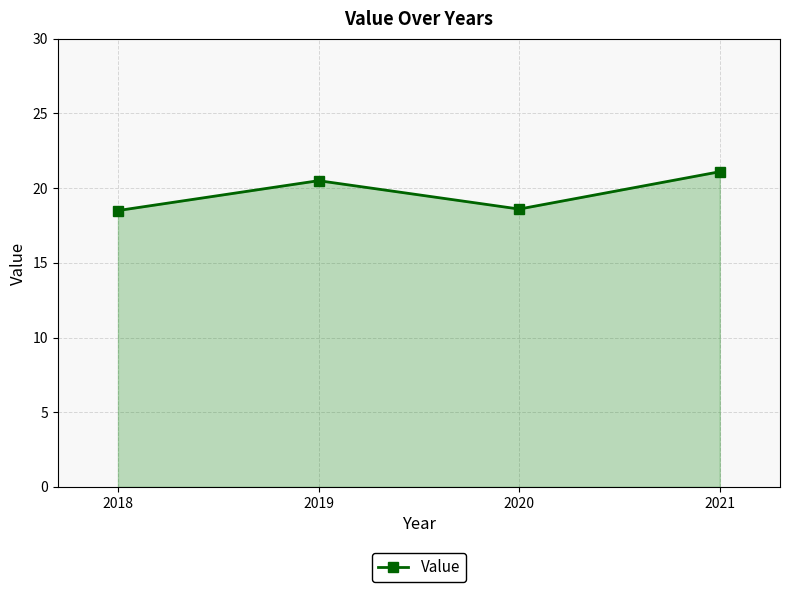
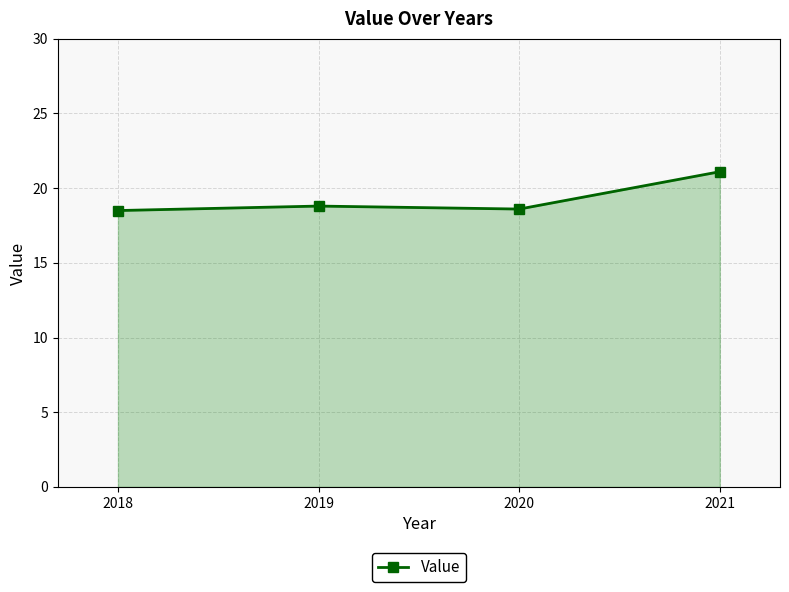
  {
    "2018": 18.5,
-   "2019": 20.5,
+   "2019": 18.8,
    "2020": 18.6,
    "2021": 21.1
  }
